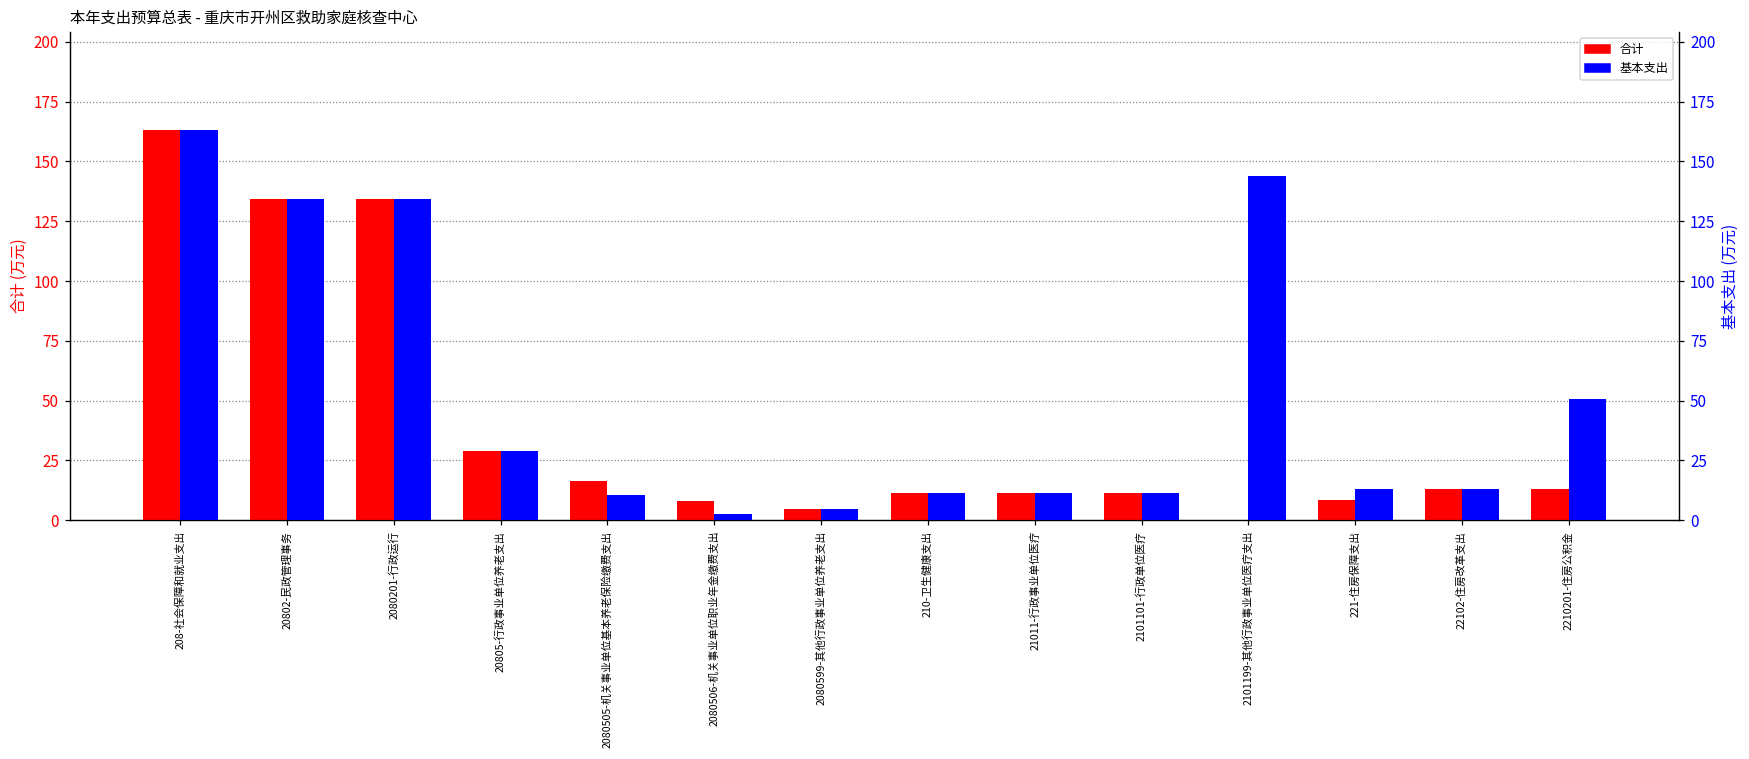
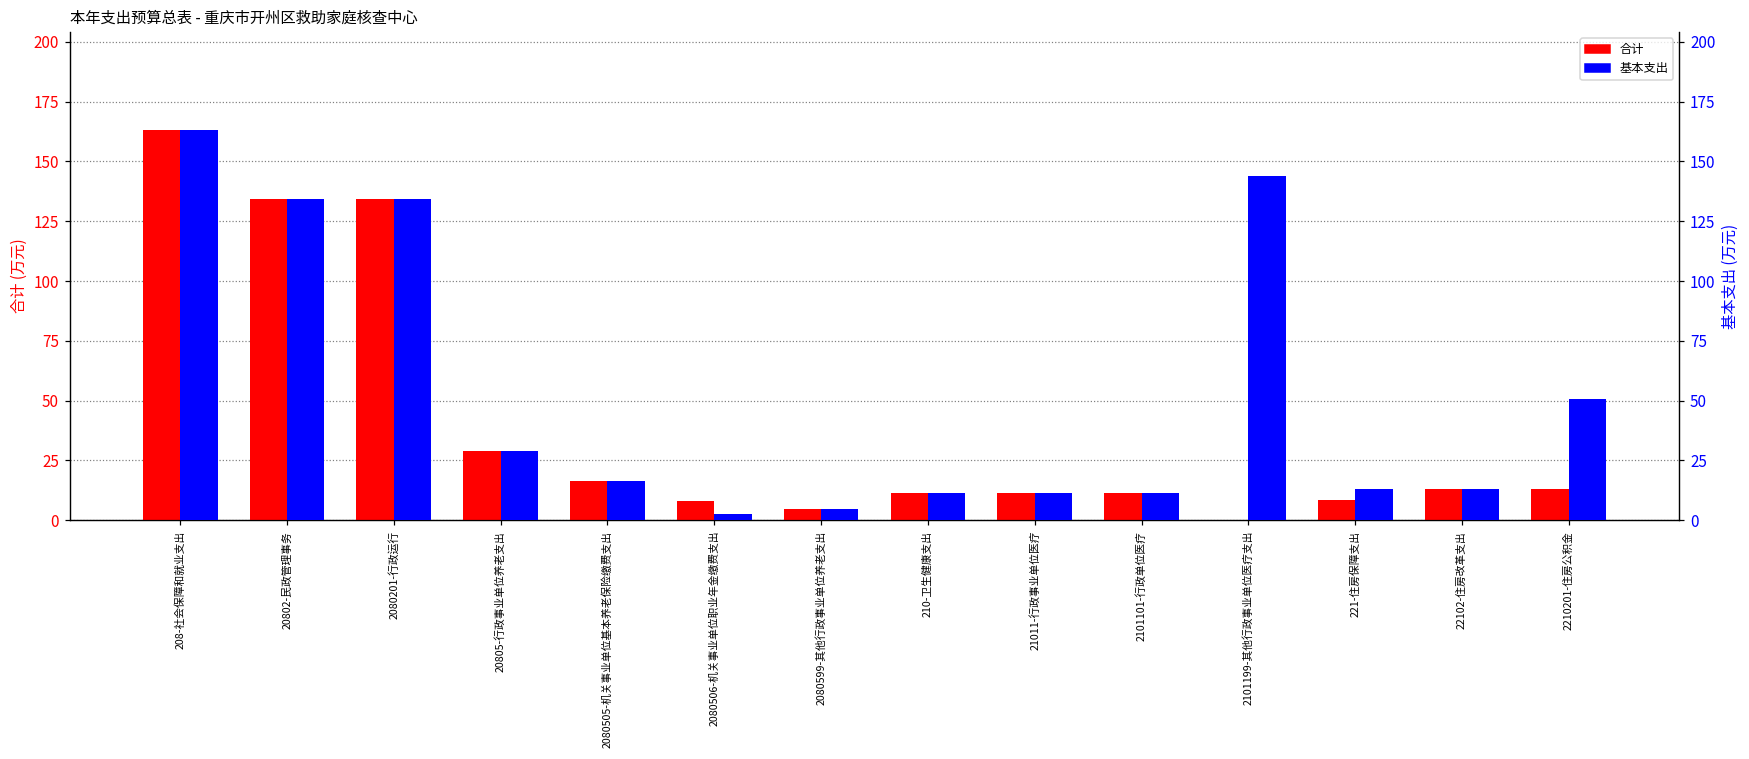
  {
    "合计": {
      "208-社会保障和就业支出": 163,
      "20802-民政管理事务": 134,
      "2080201-行政运行": 134,
      "20805-行政事业单位养老支出": 29,
      "2080505-机关事业单位基本养老保险缴费支出": 16,
      "2080506-机关事业单位职业年金缴费支出": 8,
      "2080599-其他行政事业单位养老支出": 5,
      "210-卫生健康支出": 12,
      "21011-行政事业单位医疗": 12,
      "2101101-行政单位医疗": 11,
      "221-住房保障支出": 8,
      "22102-住房改革支出": 13,
      "2210201-住房公积金": 13
    },
    "基本支出": {
      "208-社会保障和就业支出": 163,
      "20802-民政管理事务": 134,
      "2080201-行政运行": 134,
      "20805-行政事业单位养老支出": 29,
-     "2080505-机关事业单位基本养老保险缴费支出": 11,
+     "2080505-机关事业单位基本养老保险缴费支出": 16,
      "2080506-机关事业单位职业年金缴费支出": 2,
      "2080599-其他行政事业单位养老支出": 5,
      "210-卫生健康支出": 12,
      "21011-行政事业单位医疗": 12,
      "2101101-行政单位医疗": 11,
      "2101199-其他行政事业单位医疗支出": 144,
      "221-住房保障支出": 13,
      "22102-住房改革支出": 13,
      "2210201-住房公积金": 51
    }
  }
